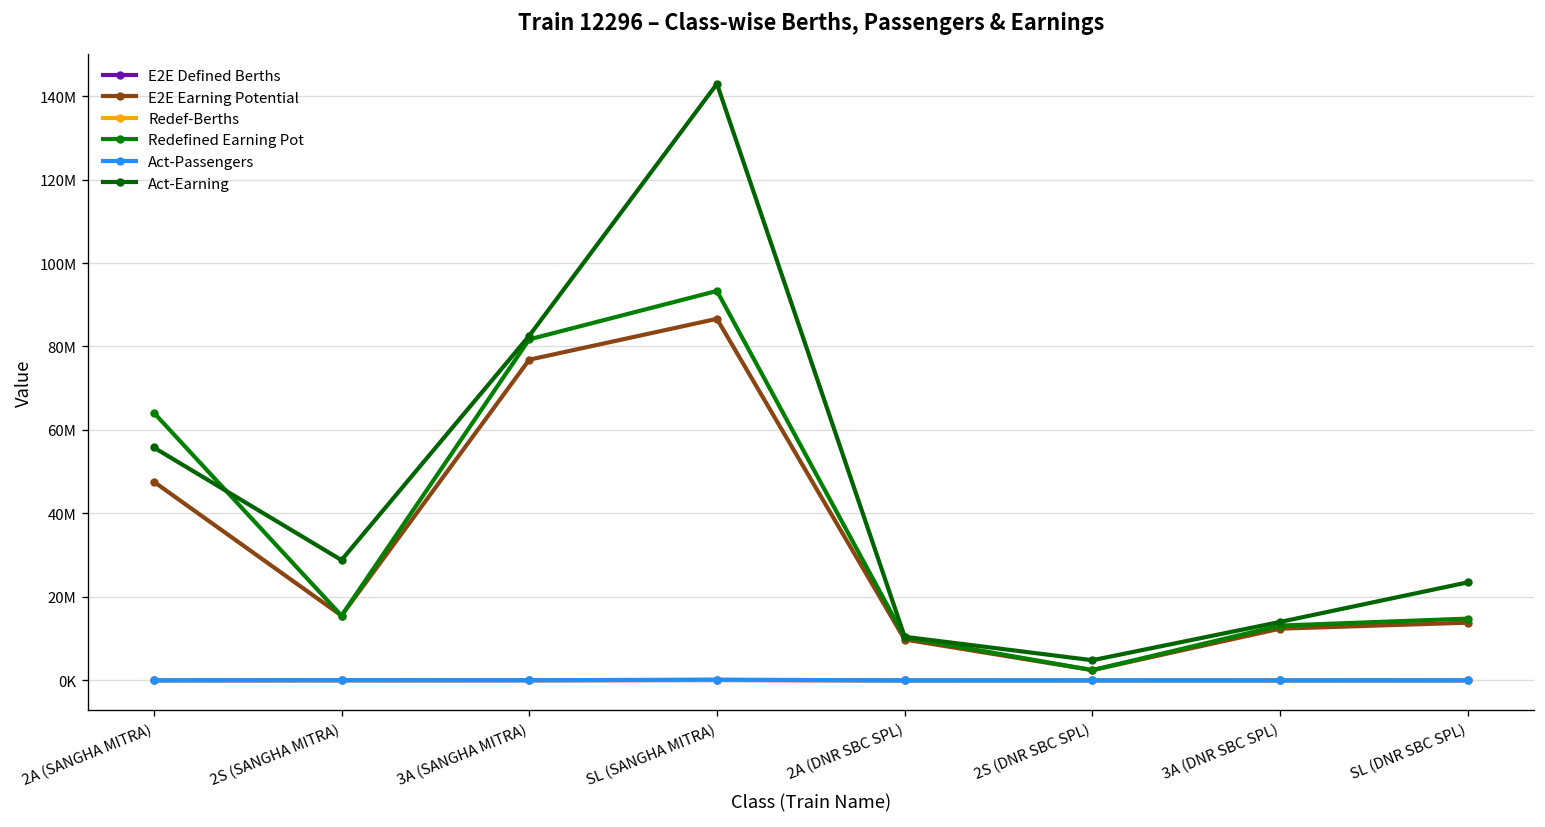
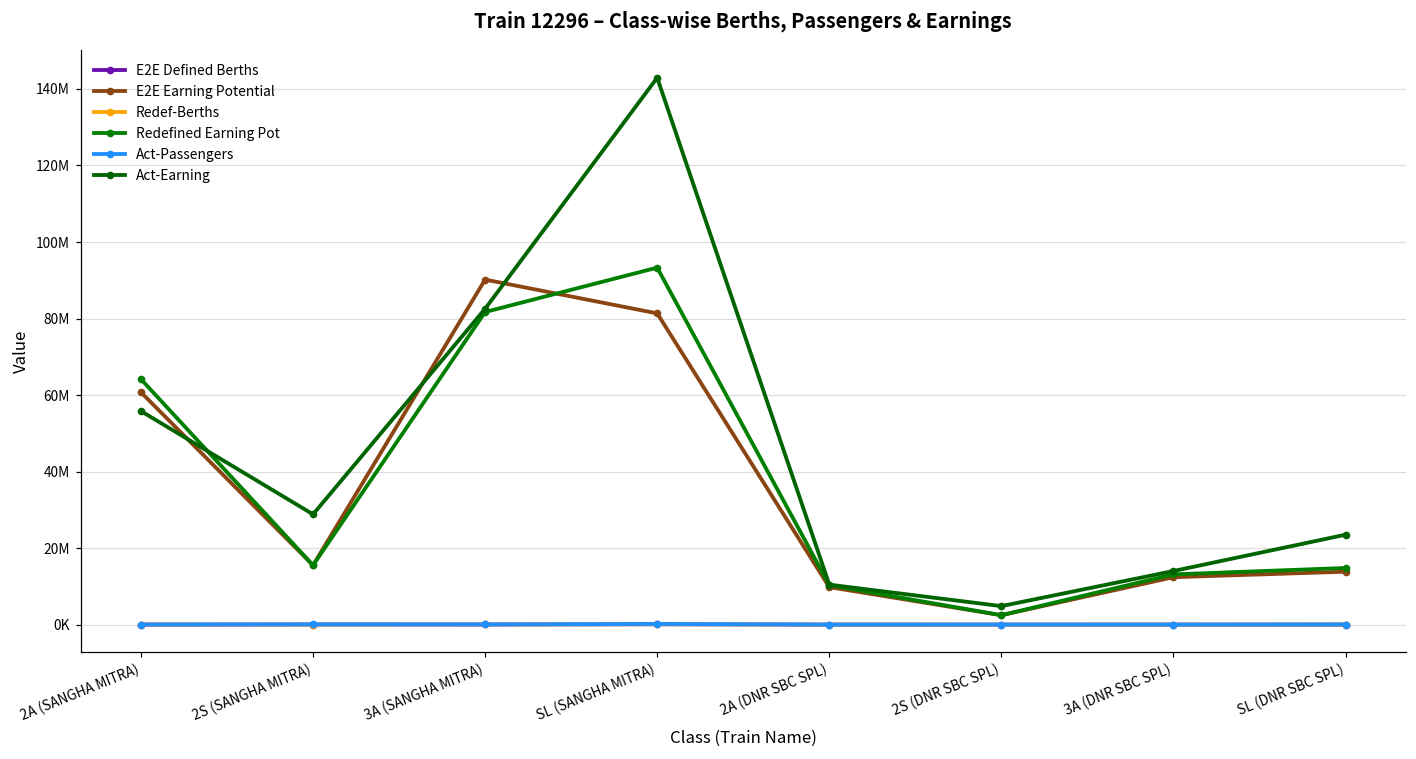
  {
    "E2E Earning Potential": {
-     "2A (SANGHA MITRA)": 48000000,
-     "3A (SANGHA MITRA)": 77000000,
-     "SL (SANGHA MITRA)": 87000000,
+     "2A (SANGHA MITRA)": 61000000,
+     "3A (SANGHA MITRA)": 90000000,
+     "SL (SANGHA MITRA)": 81000000,
      "SL (DNR SBC SPL)": 14000000
    }
  }
